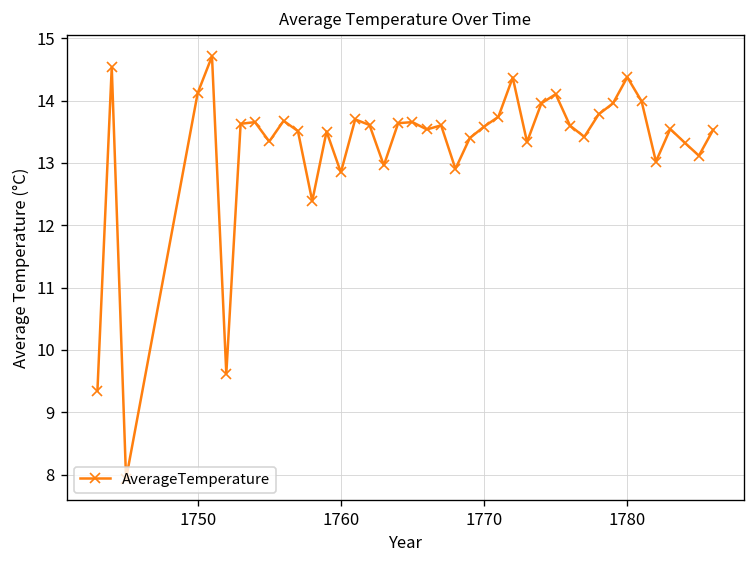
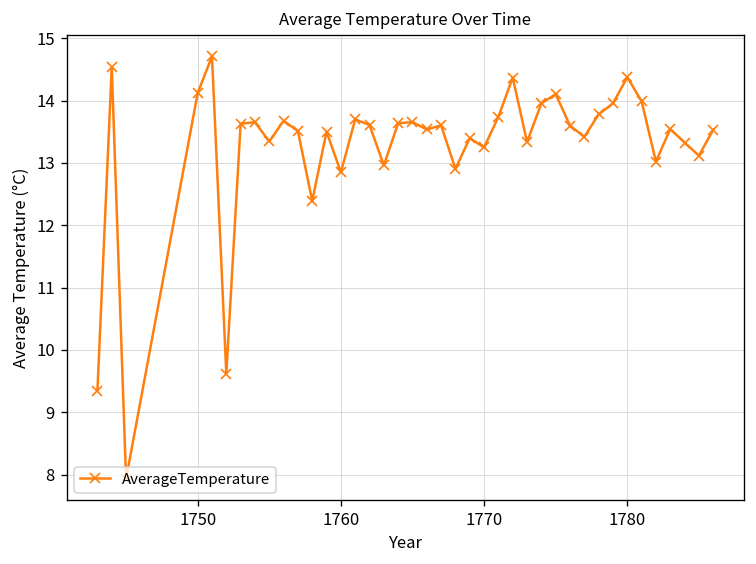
  {
    "1750": 14.1,
    "1760": 12.8,
-   "1770": 13.6,
+   "1770": 13.2,
    "1780": 14.4
  }
